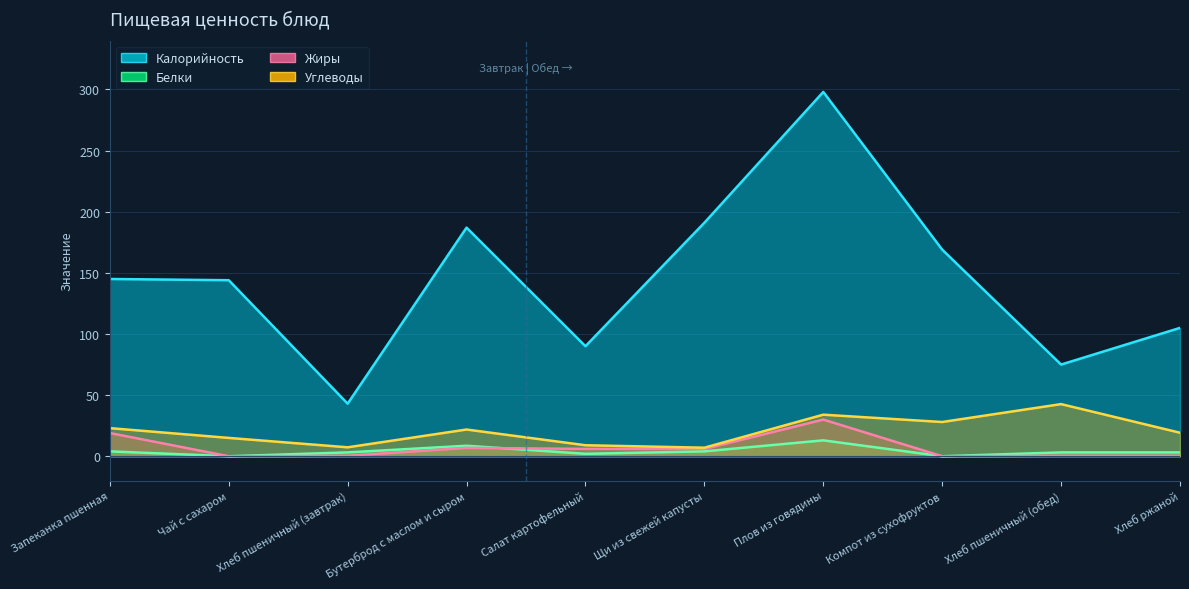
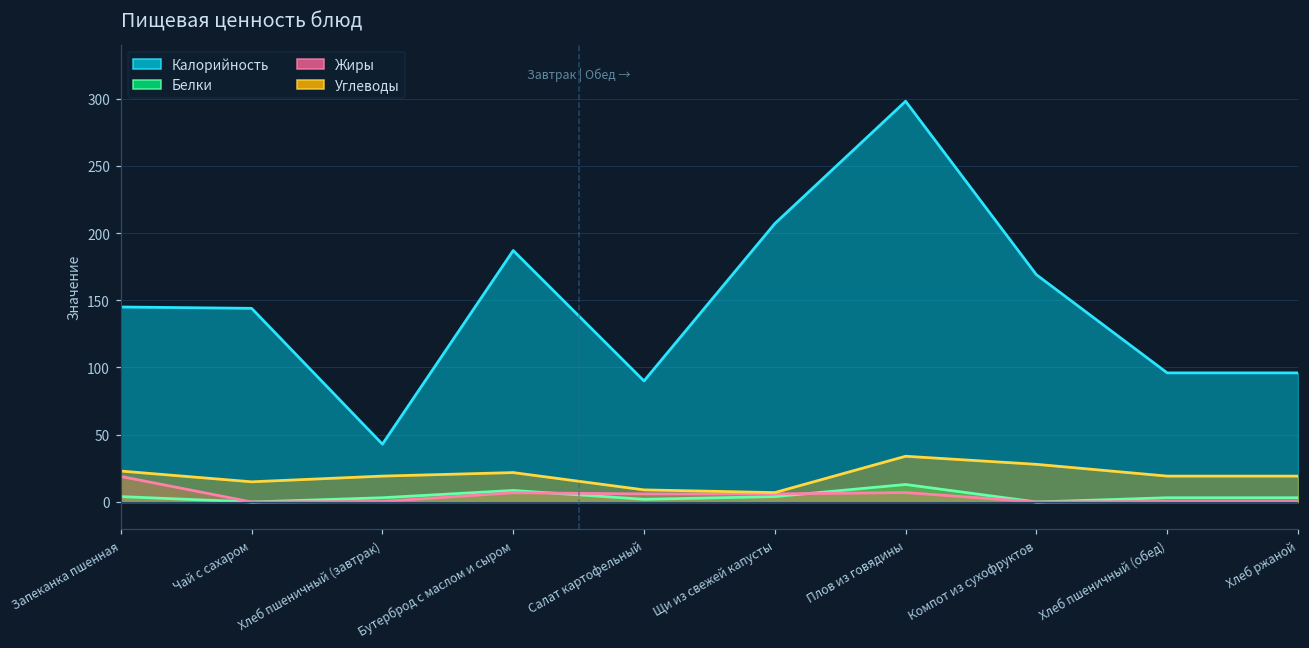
  {
    "Калорийность": {
      "Запеканка пшенная": 145,
      "Чай с сахаром": 144,
      "Хлеб пшеничный (завтрак)": 43,
      "Бутерброд с маслом и сыром": 187,
      "Салат картофельный": 90,
-     "Щи из свежей капусты": 191,
+     "Щи из свежей капусты": 207,
      "Плов из говядины": 298,
      "Компот из сухофруктов": 169,
-     "Хлеб пшеничный (обед)": 75,
-     "Хлеб ржаной": 105
+     "Хлеб пшеничный (обед)": 96,
+     "Хлеб ржаной": 96
    },
    "Белки": {
      "Запеканка пшенная": 4,
      "Хлеб пшеничный (завтрак)": 3,
      "Салат картофельный": 2,
      "Плов из говядины": 13,
      "Хлеб пшеничный (обед)": 3,
      "Хлеб ржаной": 3
    },
    "Жиры": {
      "Запеканка пшенная": 19,
      "Хлеб пшеничный (завтрак)": 0,
      "Салат картофельный": 6,
-     "Плов из говядины": 30,
+     "Плов из говядины": 7,
      "Хлеб пшеничный (обед)": 0,
      "Хлеб ржаной": 0
    },
    "Углеводы": {
      "Запеканка пшенная": 23,
      "Чай с сахаром": 15,
-     "Хлеб пшеничный (завтрак)": 7,
+     "Хлеб пшеничный (завтрак)": 19,
      "Бутерброд с маслом и сыром": 22,
      "Салат картофельный": 9,
      "Плов из говядины": 34,
      "Компот из сухофруктов": 28,
-     "Хлеб пшеничный (обед)": 43,
+     "Хлеб пшеничный (обед)": 19,
      "Хлеб ржаной": 19
    }
  }
